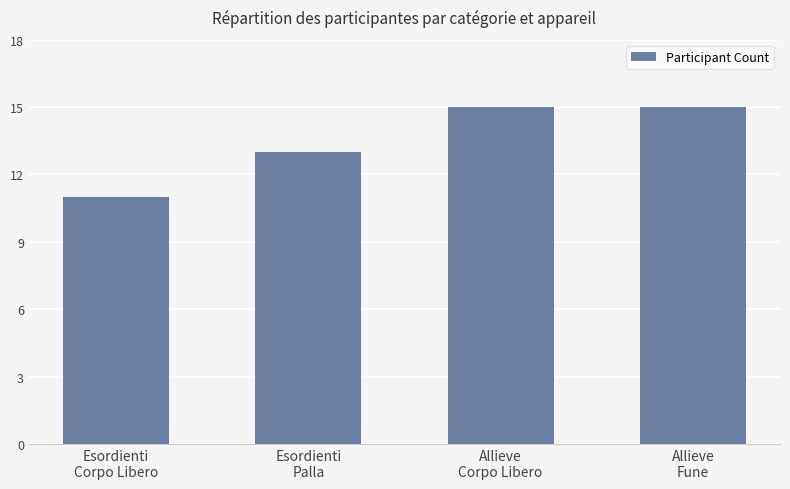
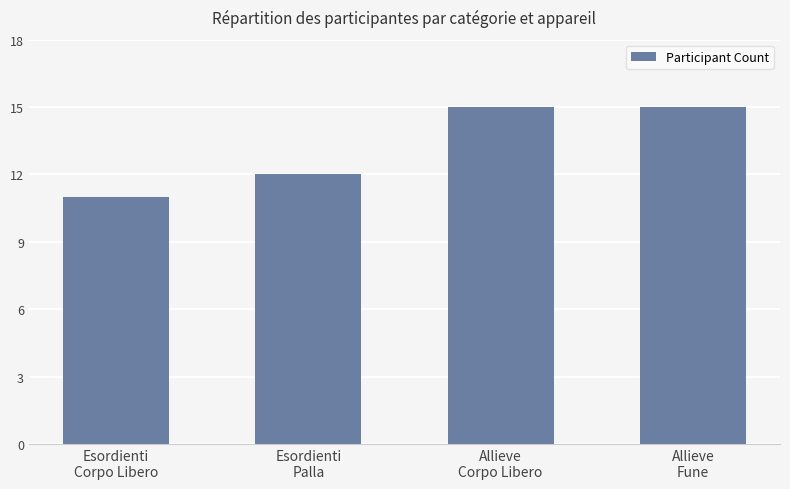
  {
    "Esordienti Corpo Libero": 11,
-   "Esordienti Palla": 13,
+   "Esordienti Palla": 12,
    "Allieve Corpo Libero": 15,
    "Allieve Fune": 15
  }
